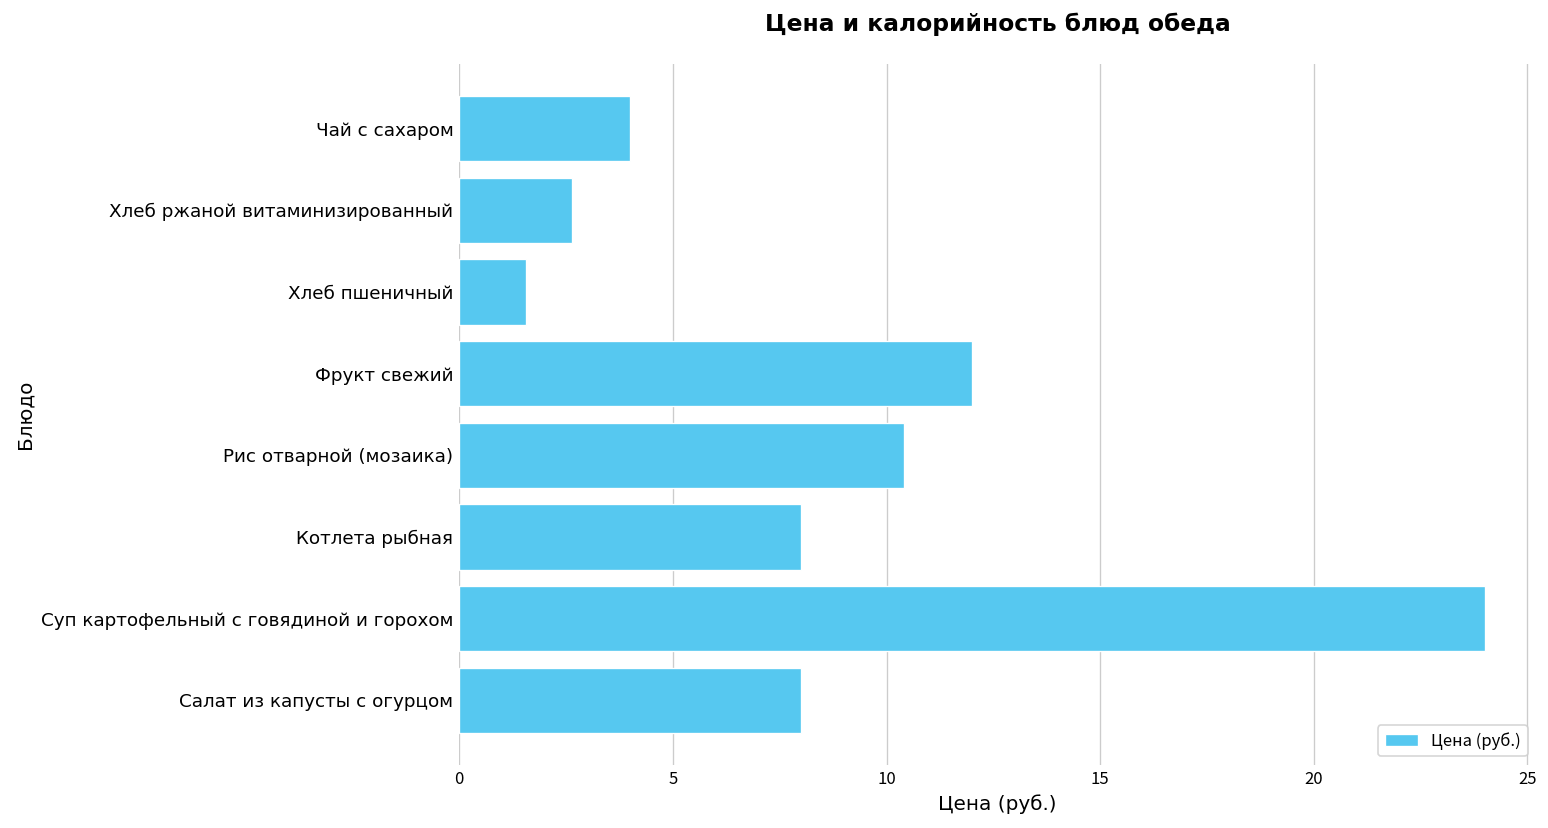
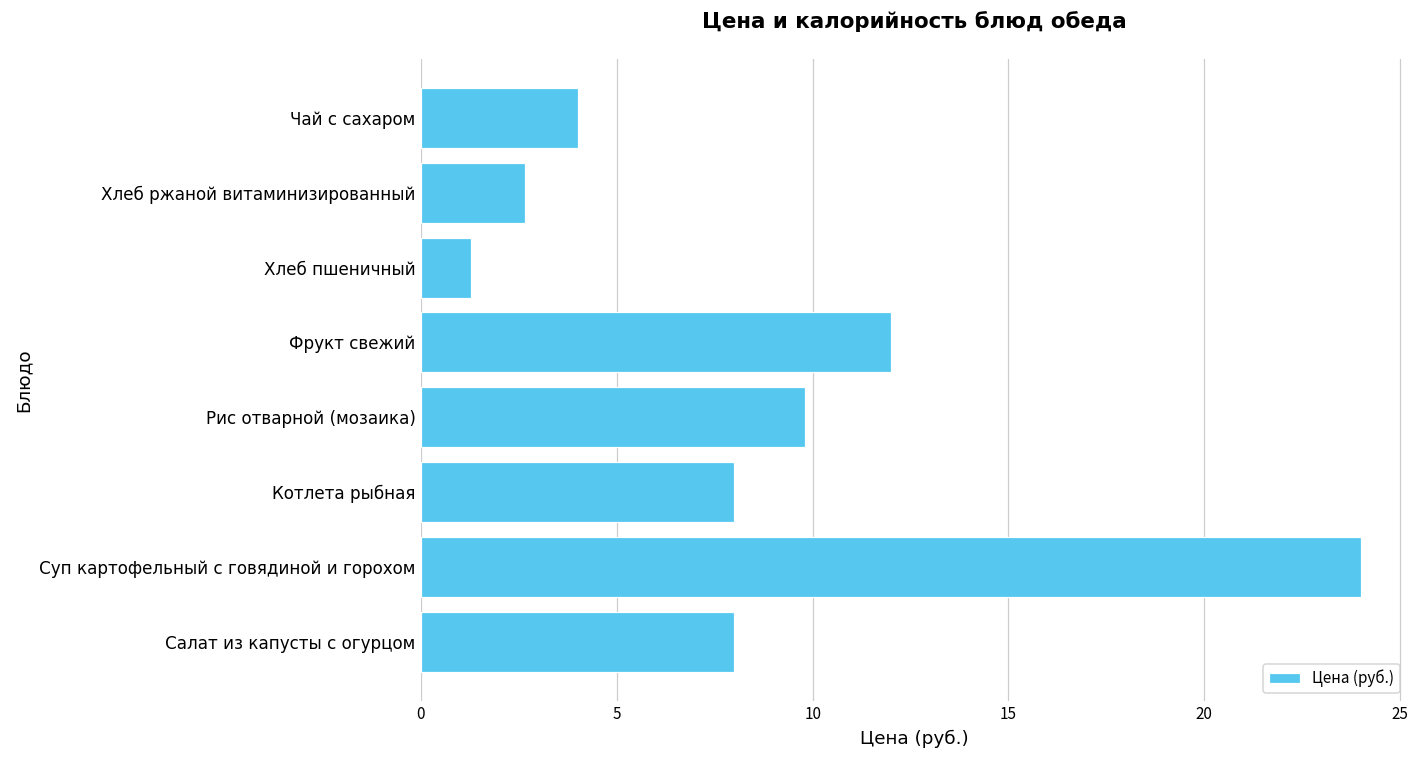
  {
    "Чай с сахаром": 4.0,
    "Хлеб ржаной витаминизированный": 2.7,
-   "Хлеб пшеничный": 1.6,
+   "Хлеб пшеничный": 1.3,
    "Фрукт свежий": 12.0,
-   "Рис отварной (мозаика)": 10.4,
+   "Рис отварной (мозаика)": 9.8,
    "Котлета рыбная": 8.0,
    "Суп картофельный с говядиной и горохом": 24.0,
    "Салат из капусты с огурцом": 8.0
  }
